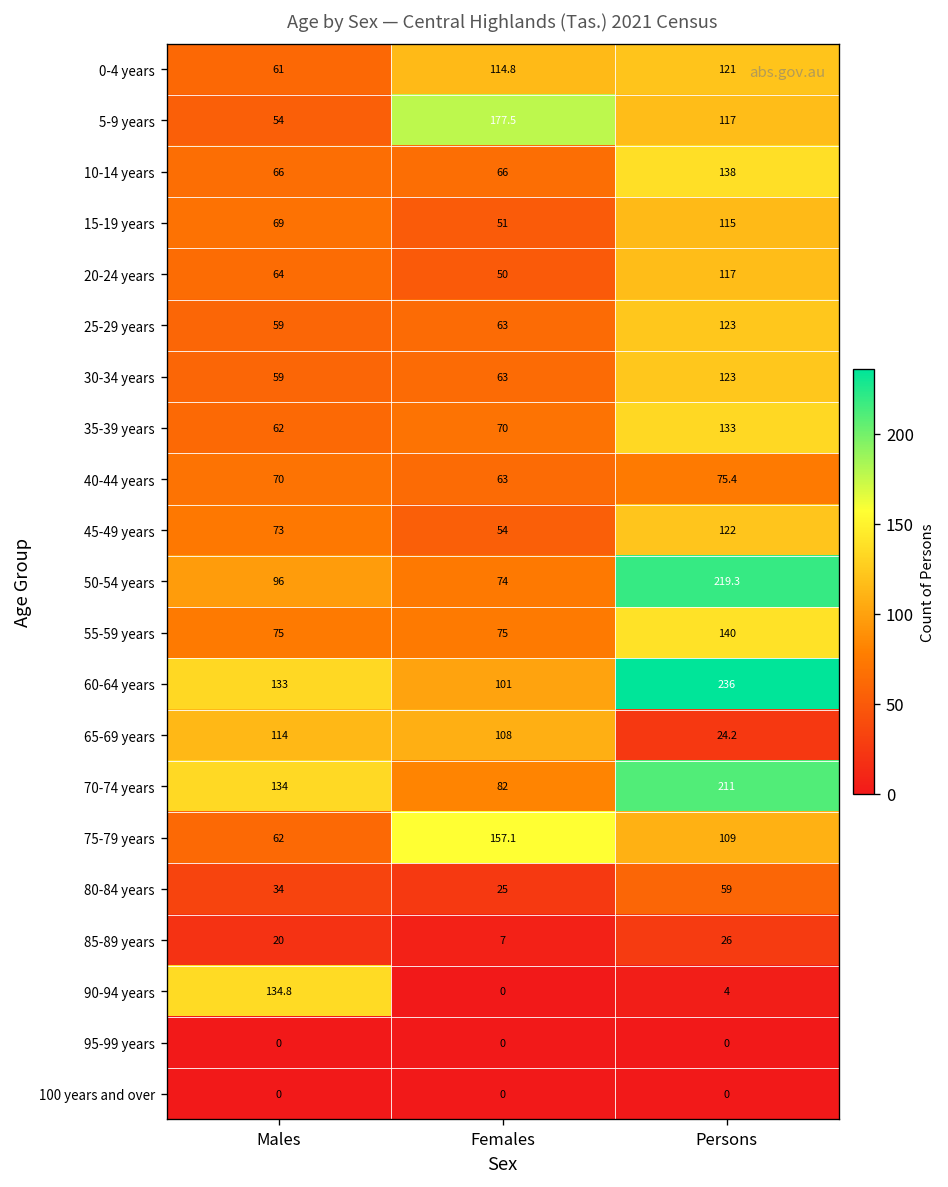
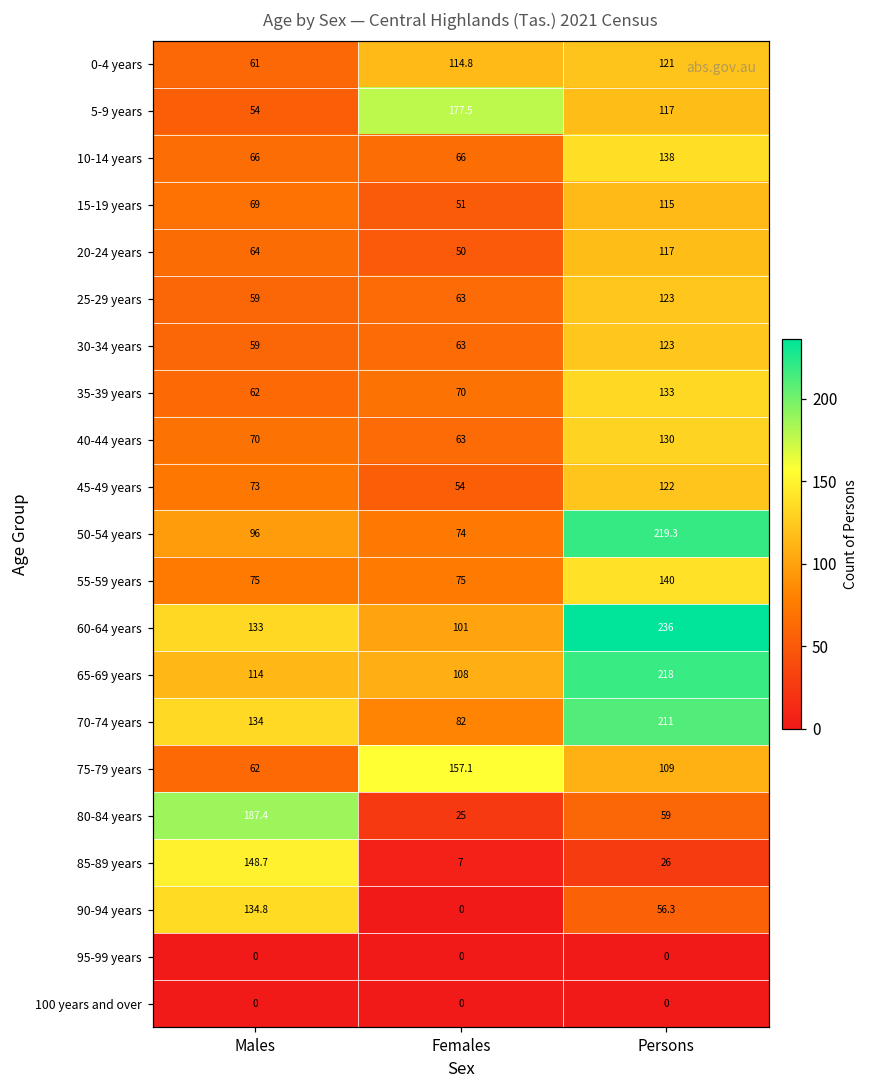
  {
    "0-4 years": {
      "Males": 61,
      "Females": 114.8
    },
    "5-9 years": {
      "Males": 54,
      "Females": 177.5,
      "Persons": 117
    },
    "10-14 years": {
      "Males": 66,
      "Females": 66,
      "Persons": 138
    },
    "15-19 years": {
      "Males": 69,
      "Females": 51,
      "Persons": 115
    },
    "20-24 years": {
      "Males": 64,
      "Females": 50,
      "Persons": 117
    },
    "25-29 years": {
      "Males": 59,
      "Females": 63,
      "Persons": 123
    },
    "30-34 years": {
      "Males": 59,
      "Females": 63,
      "Persons": 123
    },
    "35-39 years": {
      "Males": 62,
      "Females": 70,
      "Persons": 133
    },
    "40-44 years": {
      "Males": 70,
      "Females": 63,
-     "Persons": 75.4
+     "Persons": 130
    },
    "45-49 years": {
      "Males": 73,
      "Females": 54,
      "Persons": 122
    },
    "50-54 years": {
      "Males": 96,
      "Females": 74,
      "Persons": 219.3
    },
    "55-59 years": {
      "Males": 75,
      "Females": 75,
      "Persons": 140
    },
    "60-64 years": {
      "Males": 133,
      "Females": 101,
      "Persons": 236
    },
    "65-69 years": {
      "Males": 114,
      "Females": 108,
-     "Persons": 24.2
+     "Persons": 218
    },
    "70-74 years": {
      "Males": 134,
      "Females": 82,
      "Persons": 211
    },
    "75-79 years": {
      "Males": 62,
      "Females": 157.1,
      "Persons": 109
    },
    "80-84 years": {
-     "Males": 34,
+     "Males": 187.4,
      "Females": 25,
      "Persons": 59
    },
    "85-89 years": {
-     "Males": 20,
+     "Males": 148.7,
      "Females": 7,
      "Persons": 26
    },
    "90-94 years": {
      "Males": 134.8,
      "Females": 0,
-     "Persons": 4
+     "Persons": 56.3
    },
    "95-99 years": {
      "Males": 0,
      "Females": 0,
      "Persons": 0
    },
    "100 years and over": {
      "Males": 0,
      "Females": 0,
      "Persons": 0
    }
  }
